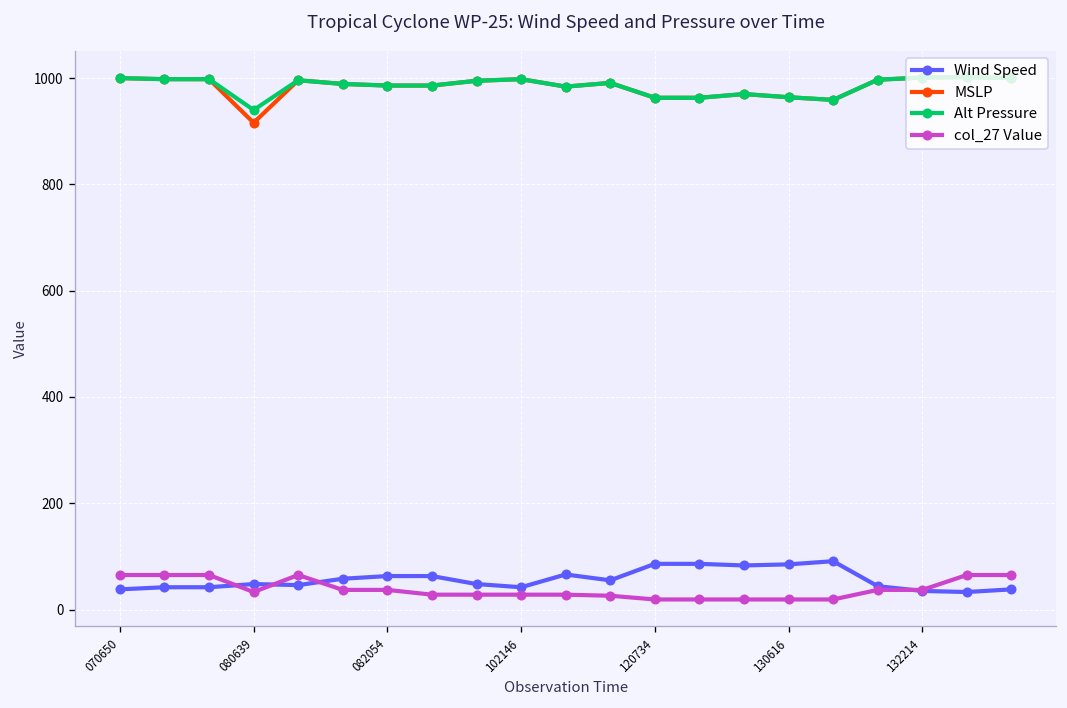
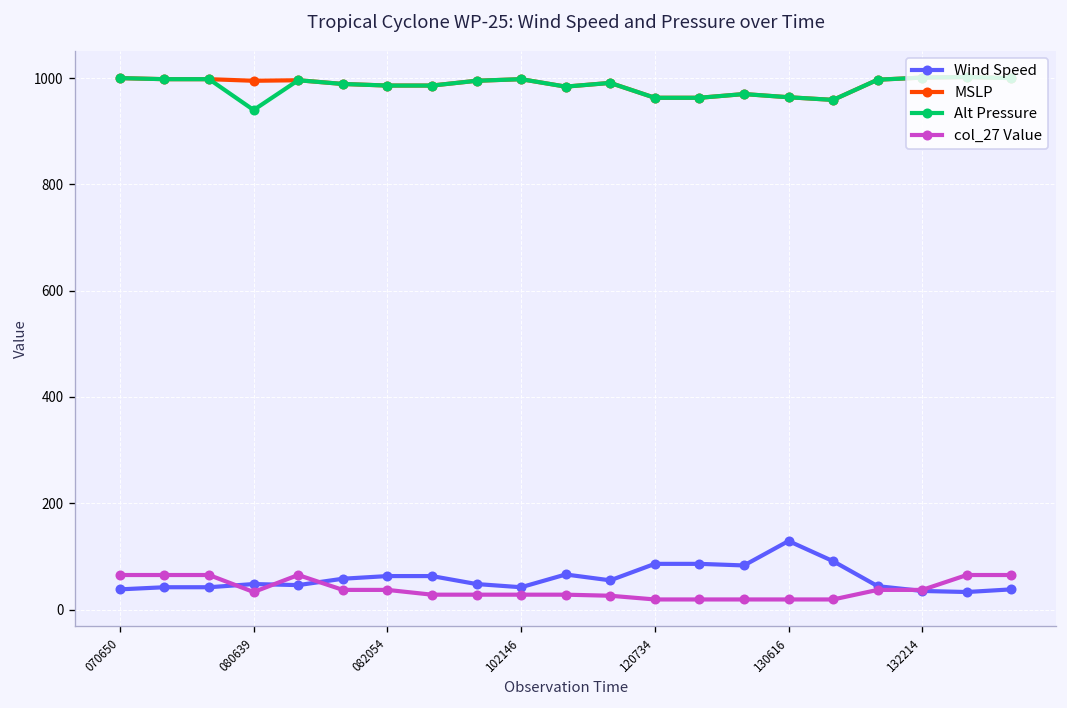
  {
    "Wind Speed": {
      "070650": 40,
      "080639": 50,
      "082054": 60,
      "102146": 40,
      "120734": 90,
-     "130616": 90
+     "130616": 130
    },
    "MSLP": {
-     "080639": 920
+     "080639": 1000
    },
    "Alt Pressure": {
      "080639": 940
    },
    "col_27 Value": {
      "070650": 70,
      "080639": 30,
      "082054": 40,
      "102146": 30,
      "120734": 20,
      "130616": 20
    }
  }
